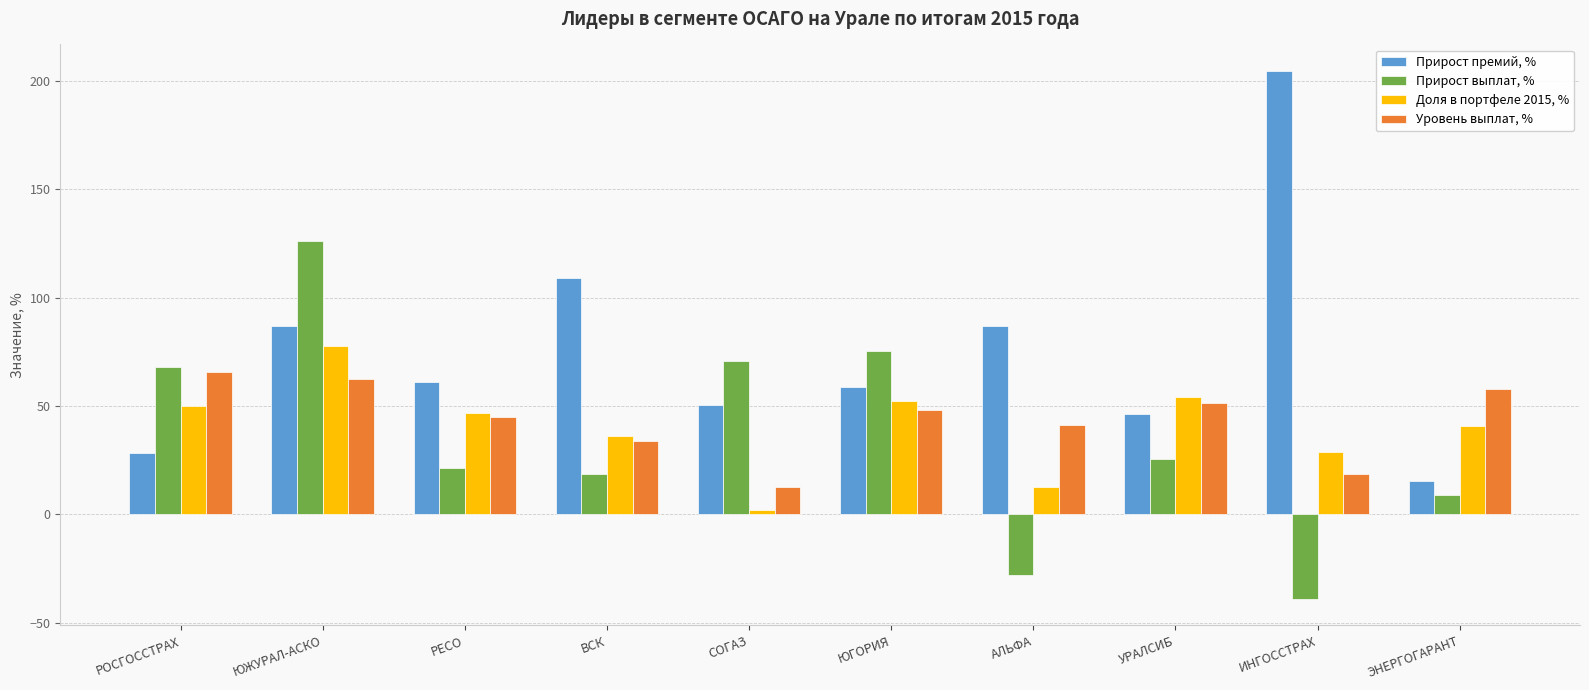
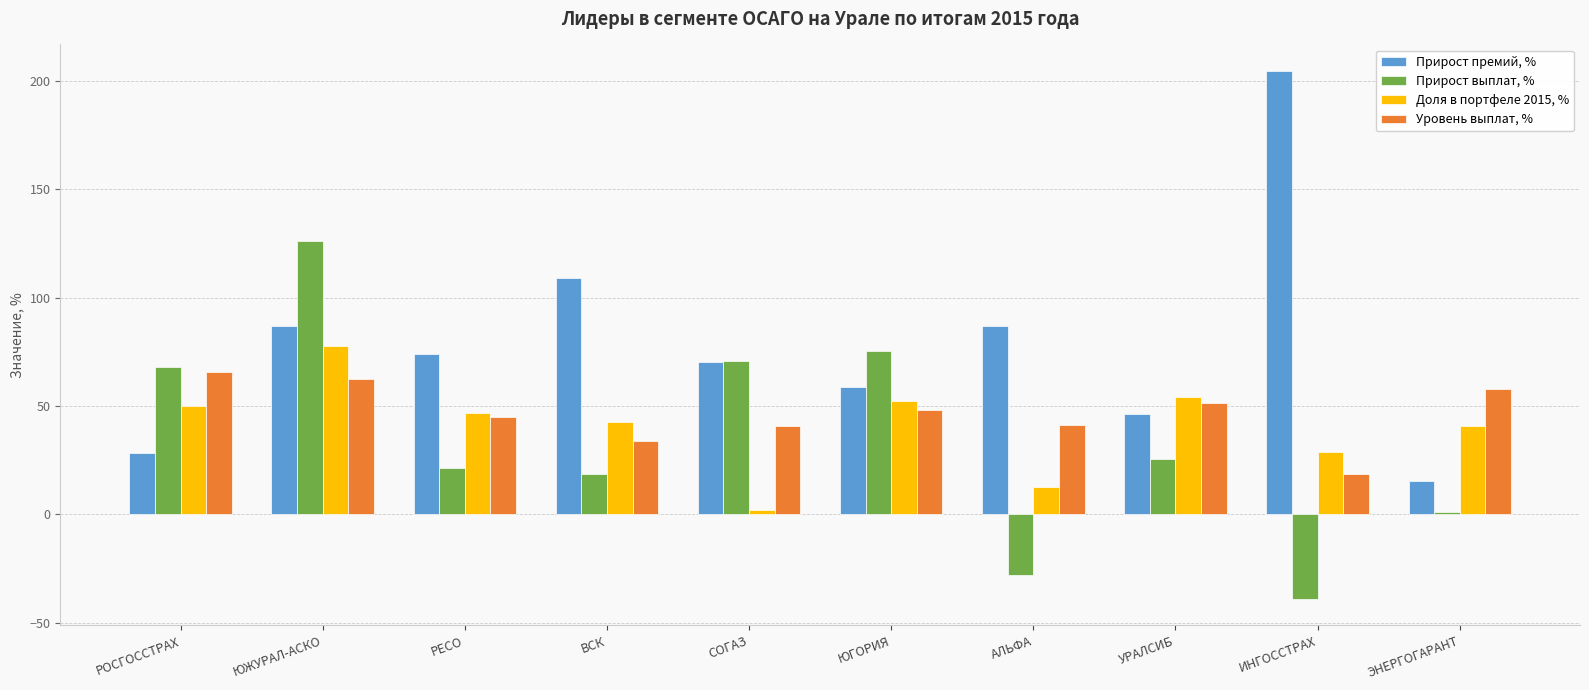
  {
    "Прирост премий, %": {
      "РОСГОССТРАХ": 28,
      "ЮЖУРАЛ-АСКО": 87,
-     "РЕСО": 61,
+     "РЕСО": 74,
      "ВСК": 109,
-     "СОГАЗ": 51,
+     "СОГАЗ": 70,
      "ЮГОРИЯ": 59,
      "АЛЬФА": 87,
      "УРАЛСИБ": 46,
      "ИНГОССТРАХ": 205,
      "ЭНЕРГОГАРАНТ": 15
    },
    "Прирост выплат, %": {
      "РОСГОССТРАХ": 68,
      "ЮЖУРАЛ-АСКО": 126,
      "РЕСО": 21,
      "ВСК": 19,
      "СОГАЗ": 71,
      "ЮГОРИЯ": 75,
      "АЛЬФА": -28,
      "УРАЛСИБ": 25,
      "ИНГОССТРАХ": -39,
-     "ЭНЕРГОГАРАНТ": 9
+     "ЭНЕРГОГАРАНТ": 1
    },
    "Доля в портфеле 2015, %": {
      "РОСГОССТРАХ": 50,
      "ЮЖУРАЛ-АСКО": 78,
      "РЕСО": 47,
-     "ВСК": 36,
+     "ВСК": 43,
      "СОГАЗ": 2,
      "ЮГОРИЯ": 52,
      "АЛЬФА": 13,
      "УРАЛСИБ": 54,
      "ИНГОССТРАХ": 29,
      "ЭНЕРГОГАРАНТ": 41
    },
    "Уровень выплат, %": {
      "РОСГОССТРАХ": 66,
      "ЮЖУРАЛ-АСКО": 62,
      "РЕСО": 45,
      "ВСК": 34,
-     "СОГАЗ": 13,
+     "СОГАЗ": 41,
      "ЮГОРИЯ": 48,
      "АЛЬФА": 41,
      "УРАЛСИБ": 51,
      "ИНГОССТРАХ": 19,
      "ЭНЕРГОГАРАНТ": 58
    }
  }
